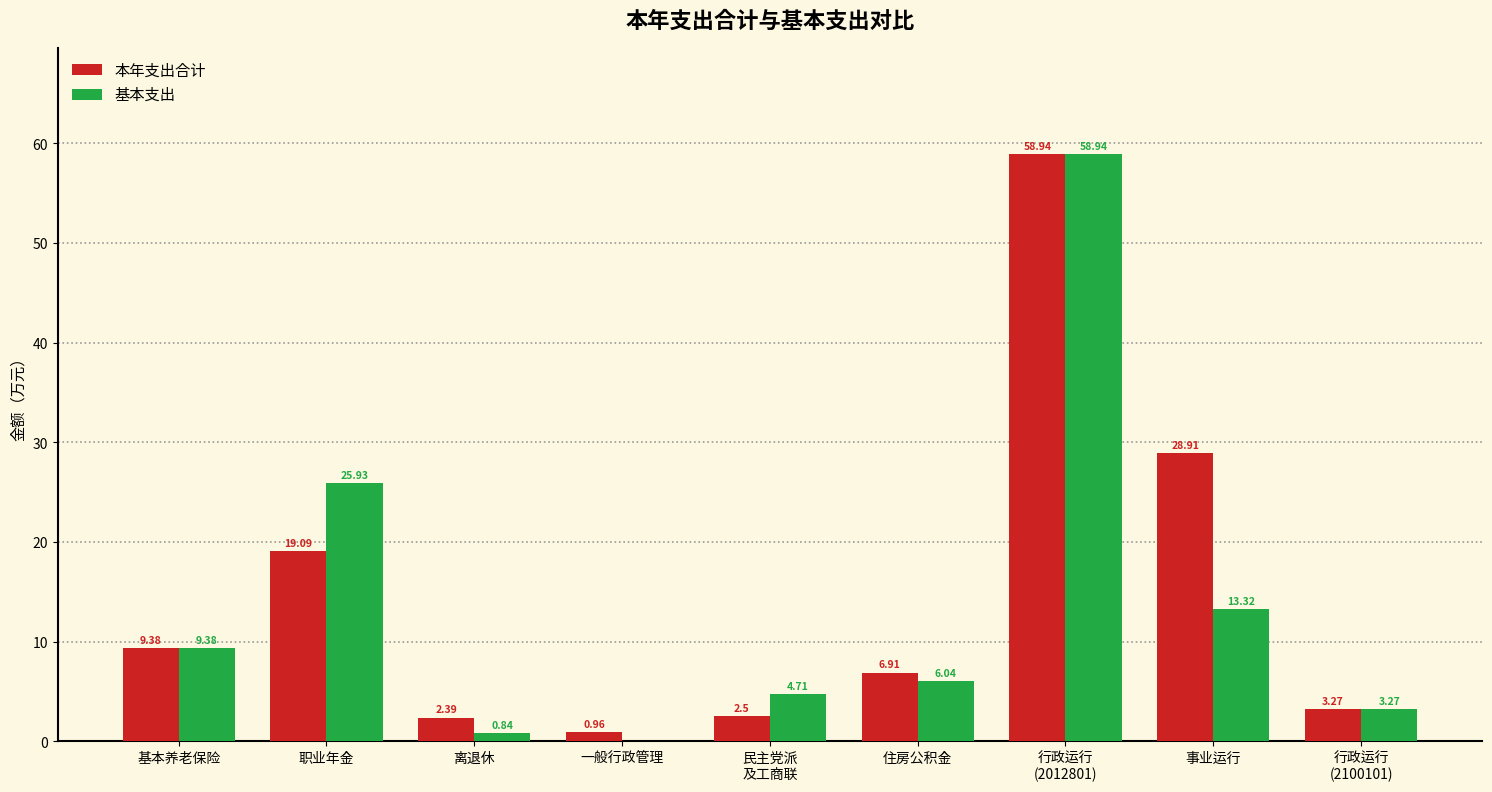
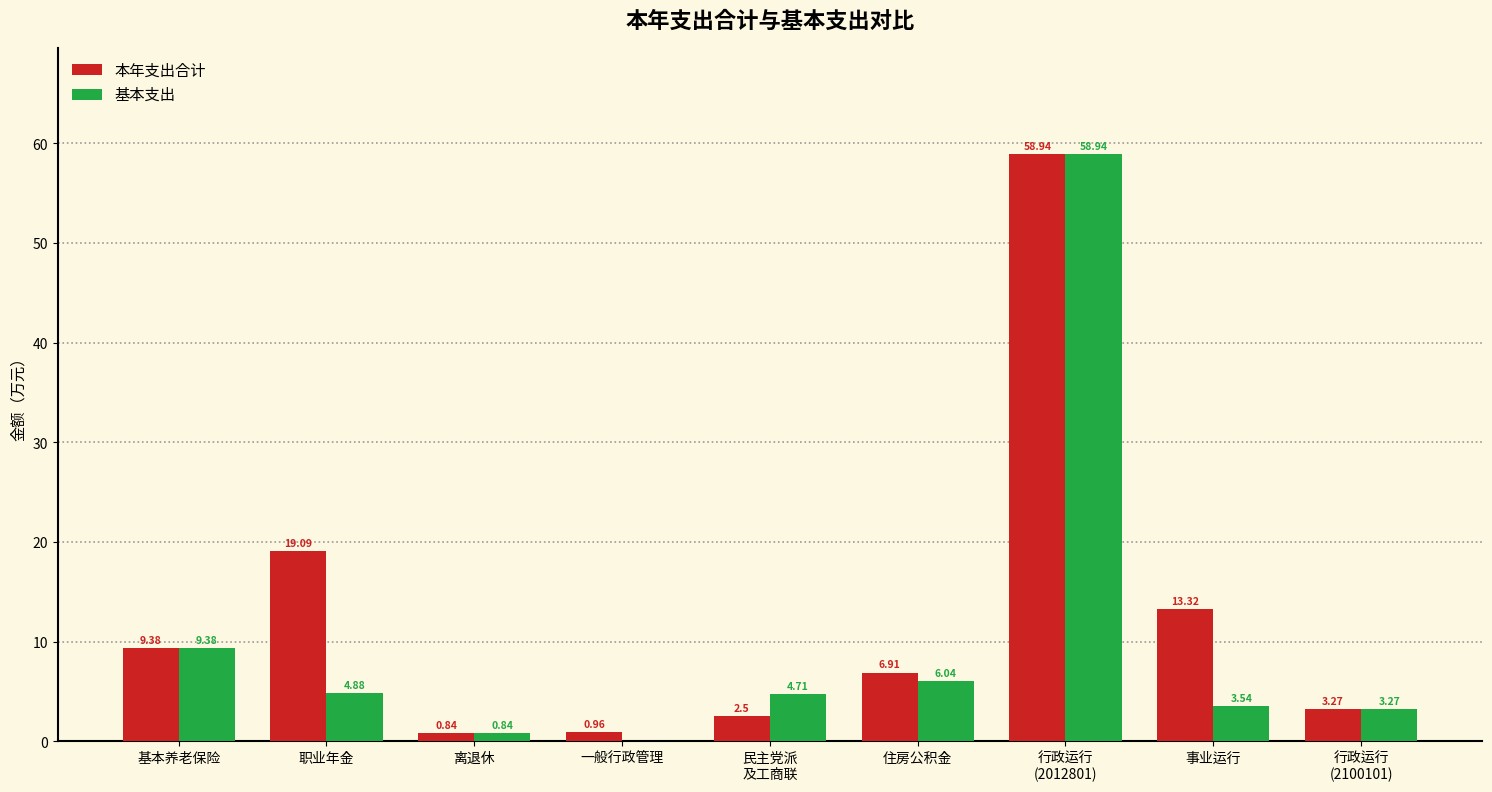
  {
    "本年支出合计": {
      "基本养老保险": 9.38,
      "职业年金": 19.09,
-     "离退休": 2.39,
+     "离退休": 0.84,
      "一般行政管理": 0.96,
      "民主党派 及工商联": 2.5,
      "住房公积金": 6.91,
      "行政运行 (2012801)": 58.94,
-     "事业运行": 28.91,
+     "事业运行": 13.32,
      "行政运行 (2100101)": 3.27
    },
    "基本支出": {
      "基本养老保险": 9.38,
-     "职业年金": 25.93,
+     "职业年金": 4.88,
      "离退休": 0.84,
      "民主党派 及工商联": 4.71,
      "住房公积金": 6.04,
      "行政运行 (2012801)": 58.94,
-     "事业运行": 13.32,
+     "事业运行": 3.54,
      "行政运行 (2100101)": 3.27
    }
  }
